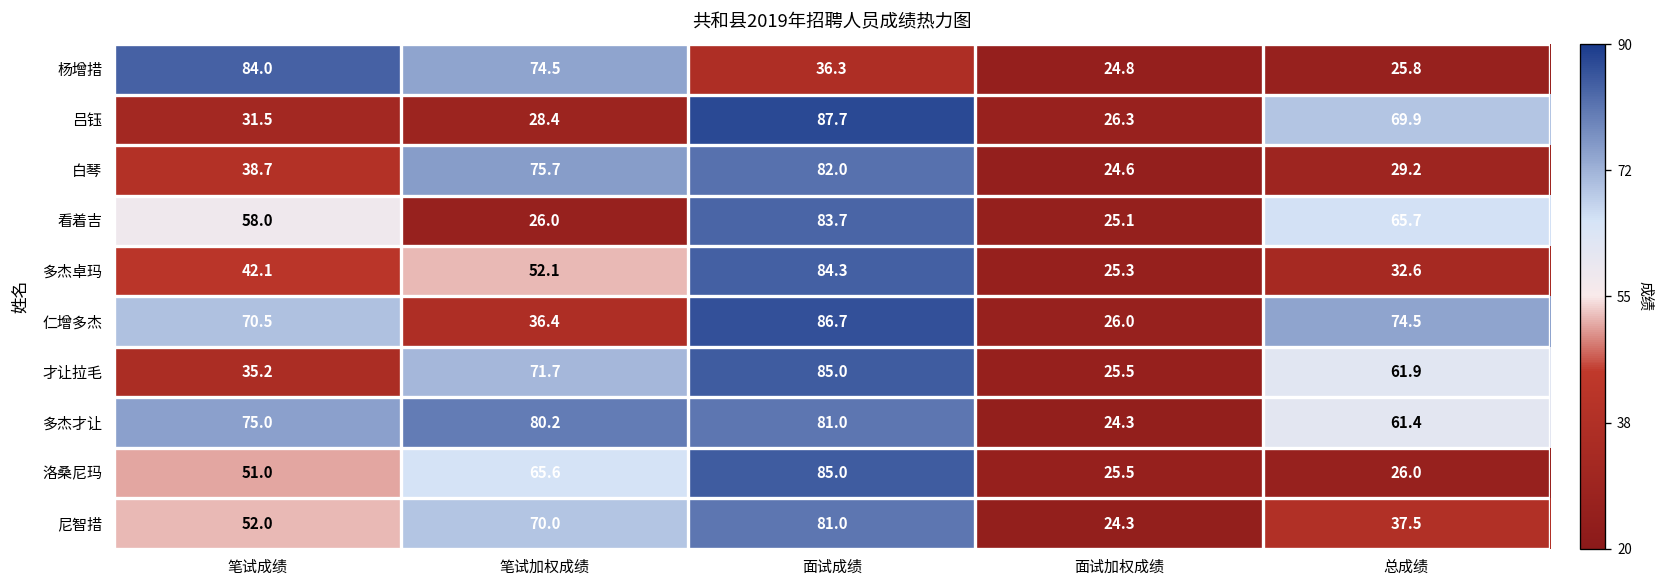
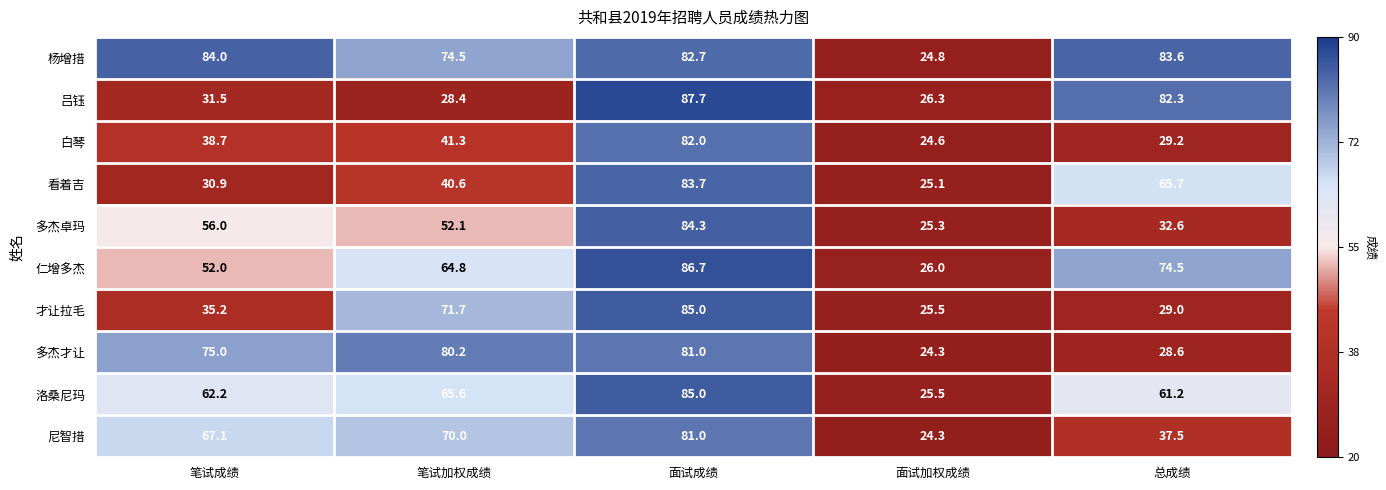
  {
    "杨增措": {
      "笔试成绩": 84.0,
      "笔试加权成绩": 74.5,
-     "面试成绩": 36.3,
+     "面试成绩": 82.7,
      "面试加权成绩": 24.8,
-     "总成绩": 25.8
+     "总成绩": 83.6
    },
    "吕钰": {
      "笔试成绩": 31.5,
      "笔试加权成绩": 28.4,
      "面试成绩": 87.7,
      "面试加权成绩": 26.3,
-     "总成绩": 69.9
+     "总成绩": 82.3
    },
    "白琴": {
      "笔试成绩": 38.7,
-     "笔试加权成绩": 75.7,
+     "笔试加权成绩": 41.3,
      "面试成绩": 82.0,
      "面试加权成绩": 24.6,
      "总成绩": 29.2
    },
    "看着吉": {
-     "笔试成绩": 58.0,
-     "笔试加权成绩": 26.0,
+     "笔试成绩": 30.9,
+     "笔试加权成绩": 40.6,
      "面试成绩": 83.7,
      "面试加权成绩": 25.1
    },
    "多杰卓玛": {
-     "笔试成绩": 42.1,
+     "笔试成绩": 56.0,
      "笔试加权成绩": 52.1,
      "面试成绩": 84.3,
      "面试加权成绩": 25.3,
      "总成绩": 32.6
    },
    "仁增多杰": {
-     "笔试成绩": 70.5,
-     "笔试加权成绩": 36.4,
+     "笔试成绩": 52.0,
+     "笔试加权成绩": 64.8,
      "面试成绩": 86.7,
      "面试加权成绩": 26.0,
      "总成绩": 74.5
    },
    "才让拉毛": {
      "笔试成绩": 35.2,
      "笔试加权成绩": 71.7,
      "面试成绩": 85.0,
      "面试加权成绩": 25.5,
-     "总成绩": 61.9
+     "总成绩": 29.0
    },
    "多杰才让": {
      "笔试成绩": 75.0,
      "笔试加权成绩": 80.2,
      "面试成绩": 81.0,
      "面试加权成绩": 24.3,
-     "总成绩": 61.4
+     "总成绩": 28.6
    },
    "洛桑尼玛": {
-     "笔试成绩": 51.0,
+     "笔试成绩": 62.2,
      "面试成绩": 85.0,
      "面试加权成绩": 25.5,
-     "总成绩": 26.0
+     "总成绩": 61.2
    },
    "尼智措": {
-     "笔试成绩": 52.0,
+     "笔试成绩": 67.1,
      "笔试加权成绩": 70.0,
      "面试成绩": 81.0,
      "面试加权成绩": 24.3,
      "总成绩": 37.5
    }
  }
